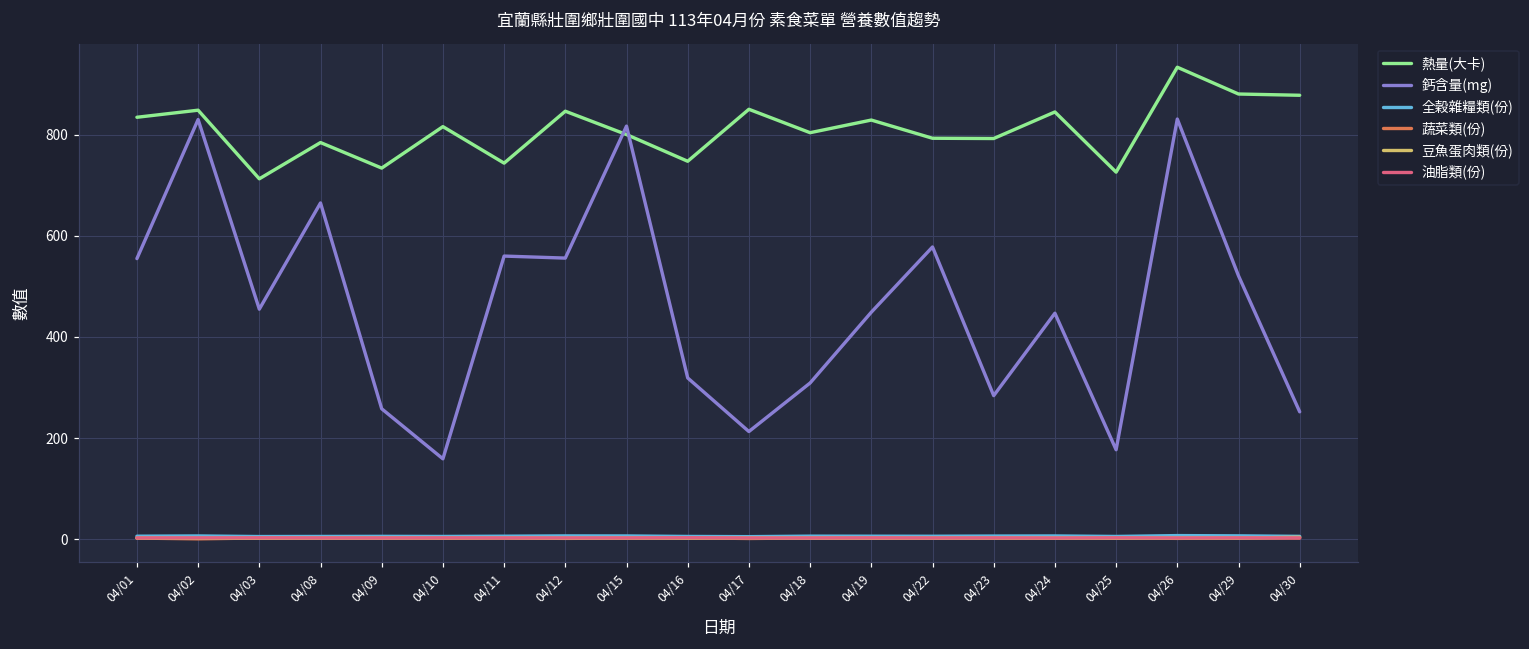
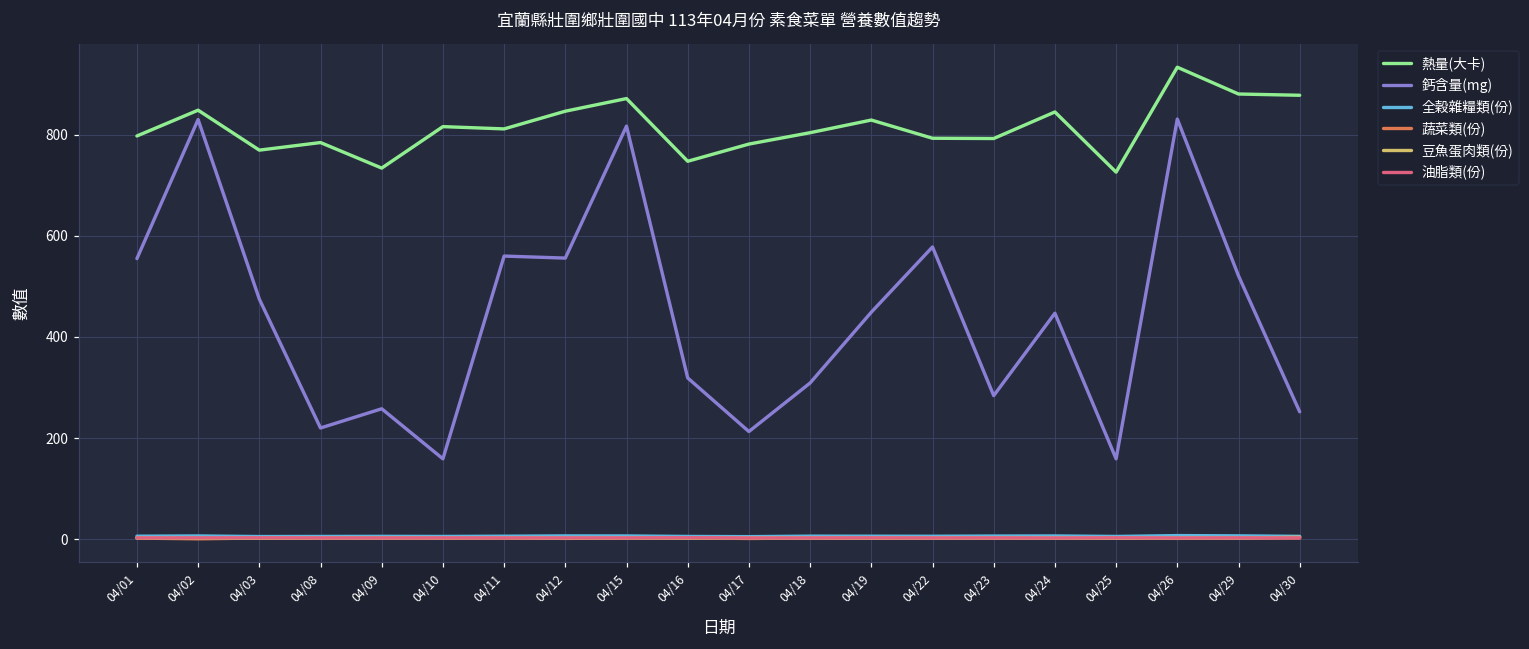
  {
    "熱量(大卡)": {
-     "04/01": 830,
+     "04/01": 800,
      "04/02": 850,
-     "04/03": 710,
+     "04/03": 770,
      "04/08": 780,
      "04/09": 730,
      "04/10": 820,
-     "04/11": 740,
+     "04/11": 810,
      "04/12": 850,
-     "04/15": 800,
+     "04/15": 870,
      "04/16": 750,
-     "04/17": 850,
+     "04/17": 780,
      "04/18": 800,
      "04/19": 830,
      "04/22": 790,
      "04/23": 790,
      "04/24": 850,
      "04/25": 730,
      "04/26": 930,
      "04/29": 880,
      "04/30": 880
    },
    "鈣含量(mg)": {
      "04/01": 560,
      "04/02": 830,
-     "04/03": 460,
-     "04/08": 670,
+     "04/03": 480,
+     "04/08": 220,
      "04/09": 260,
      "04/10": 160,
      "04/11": 560,
      "04/12": 560,
      "04/15": 820,
      "04/16": 320,
      "04/17": 210,
      "04/18": 310,
      "04/19": 450,
      "04/22": 580,
      "04/23": 280,
      "04/24": 450,
-     "04/25": 180,
+     "04/25": 160,
      "04/26": 830,
      "04/29": 520,
      "04/30": 250
    }
  }
